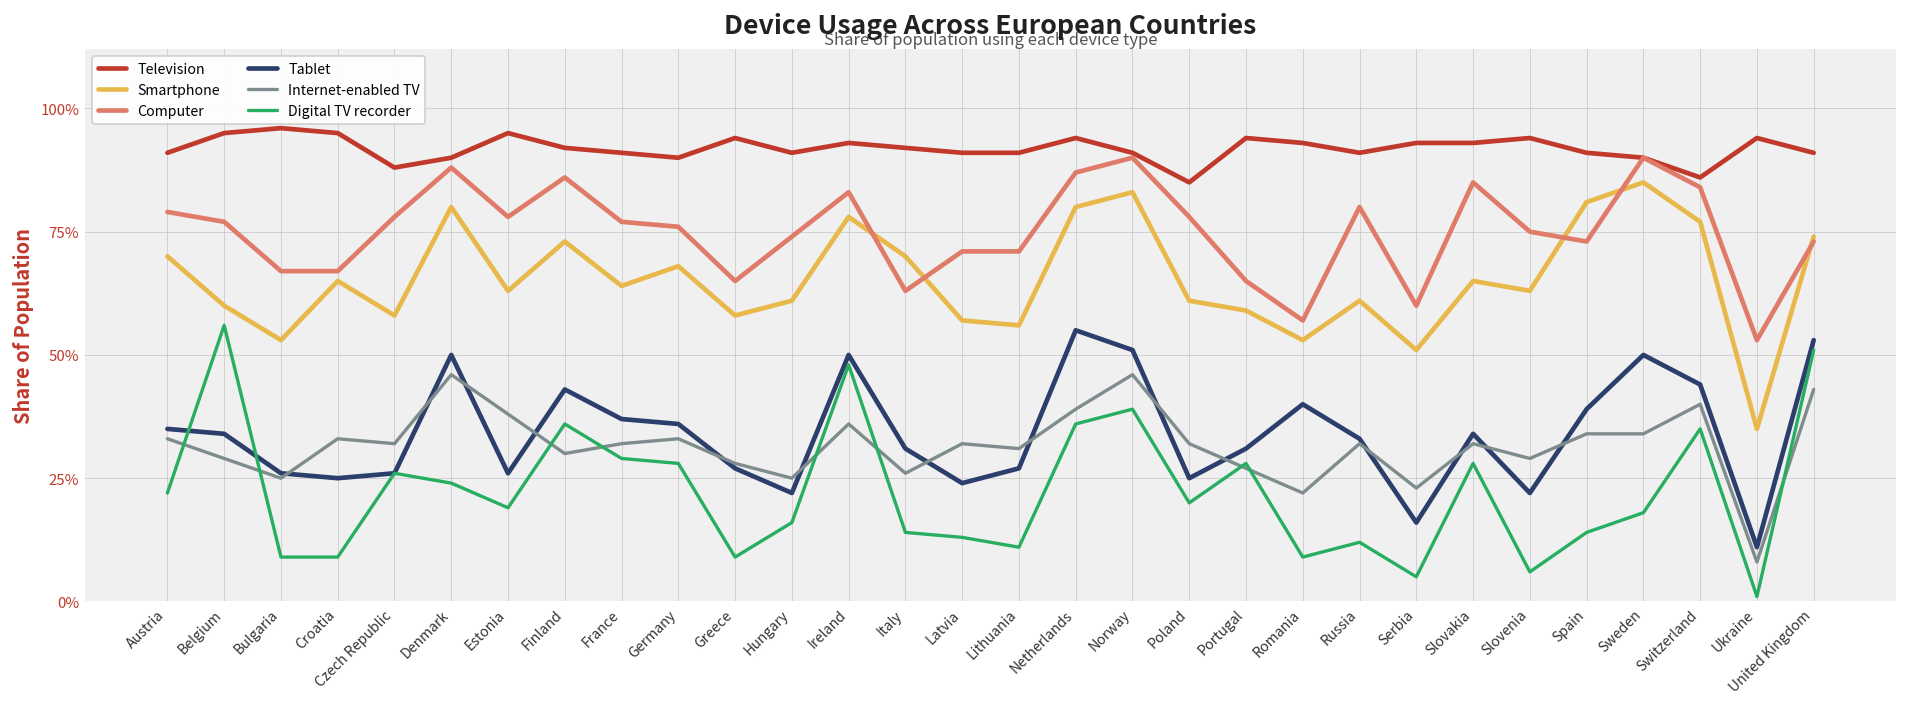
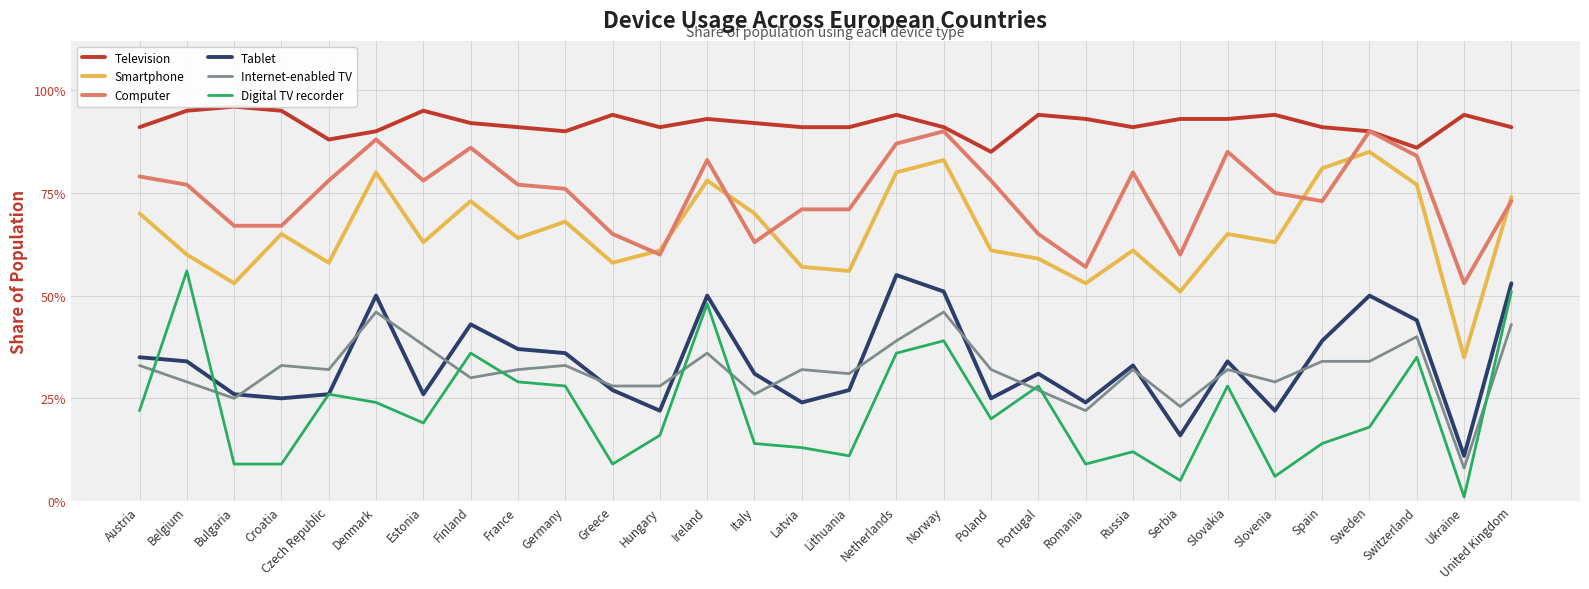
  {
    "Television": {
      "Austria": "91%",
      "Belgium": "95%",
      "Croatia": "95%",
      "Czech Republic": "88%",
      "Denmark": "90%",
      "Estonia": "95%",
      "Finland": "92%",
      "France": "91%",
      "Germany": "90%",
      "Greece": "94%",
      "Hungary": "91%",
      "Ireland": "93%",
      "Italy": "92%",
      "Latvia": "91%",
      "Lithuania": "91%",
      "Netherlands": "94%",
      "Norway": "91%",
      "Poland": "85%",
      "Portugal": "94%",
      "Romania": "93%",
      "Russia": "91%",
      "Serbia": "93%",
      "Slovakia": "93%",
      "Slovenia": "94%",
      "Spain": "91%",
      "Switzerland": "86%",
      "Ukraine": "94%",
      "United Kingdom": "91%"
    },
    "Smartphone": {
      "Austria": "70%",
      "Belgium": "60%",
      "Bulgaria": "53%",
      "Croatia": "65%",
      "Czech Republic": "58%",
      "Denmark": "80%",
      "Estonia": "63%",
      "Finland": "73%",
      "France": "64%",
      "Germany": "68%",
      "Greece": "58%",
      "Hungary": "61%",
      "Ireland": "78%",
      "Italy": "70%",
      "Latvia": "57%",
      "Lithuania": "56%",
      "Netherlands": "80%",
      "Norway": "83%",
      "Poland": "61%",
      "Portugal": "59%",
      "Romania": "53%",
      "Russia": "61%",
      "Serbia": "51%",
      "Slovakia": "65%",
      "Slovenia": "63%",
      "Spain": "81%",
      "Sweden": "85%",
      "Switzerland": "77%",
      "Ukraine": "35%",
      "United Kingdom": "74%"
    },
    "Computer": {
      "Austria": "79%",
      "Belgium": "77%",
      "Bulgaria": "67%",
      "Croatia": "67%",
      "Czech Republic": "78%",
      "Denmark": "88%",
      "Estonia": "78%",
      "Finland": "86%",
      "France": "77%",
      "Germany": "76%",
      "Greece": "65%",
-     "Hungary": "74%",
+     "Hungary": "60%",
      "Ireland": "83%",
      "Italy": "63%",
      "Latvia": "71%",
      "Lithuania": "71%",
      "Netherlands": "87%",
      "Norway": "90%",
      "Poland": "78%",
      "Portugal": "65%",
      "Romania": "57%",
      "Russia": "80%",
      "Serbia": "60%",
      "Slovakia": "85%",
      "Slovenia": "75%",
      "Spain": "73%",
      "Switzerland": "84%",
      "Ukraine": "53%",
      "United Kingdom": "73%"
    },
    "Tablet": {
      "Austria": "35%",
      "Belgium": "34%",
      "Bulgaria": "26%",
      "Croatia": "25%",
      "Denmark": "50%",
      "Estonia": "26%",
      "Finland": "43%",
      "France": "37%",
      "Germany": "36%",
      "Greece": "27%",
      "Hungary": "22%",
      "Ireland": "50%",
      "Italy": "31%",
      "Latvia": "24%",
      "Lithuania": "27%",
      "Netherlands": "55%",
      "Norway": "51%",
      "Poland": "25%",
      "Portugal": "31%",
-     "Romania": "40%",
+     "Romania": "24%",
      "Russia": "33%",
      "Serbia": "16%",
      "Slovakia": "34%",
      "Slovenia": "22%",
      "Spain": "39%",
      "Sweden": "50%",
      "Switzerland": "44%",
      "Ukraine": "11%",
      "United Kingdom": "53%"
    },
    "Internet-enabled TV": {
      "Austria": "33%",
      "Belgium": "29%",
      "Bulgaria": "25%",
      "Croatia": "33%",
      "Czech Republic": "32%",
      "Denmark": "46%",
      "Estonia": "38%",
      "Finland": "30%",
      "France": "32%",
      "Germany": "33%",
      "Greece": "28%",
-     "Hungary": "25%",
+     "Hungary": "28%",
      "Ireland": "36%",
      "Italy": "26%",
      "Latvia": "32%",
      "Lithuania": "31%",
      "Netherlands": "39%",
      "Norway": "46%",
      "Poland": "32%",
      "Portugal": "27%",
      "Romania": "22%",
      "Russia": "32%",
      "Serbia": "23%",
      "Slovakia": "32%",
      "Slovenia": "29%",
      "Spain": "34%",
      "Sweden": "34%",
      "Switzerland": "40%",
      "Ukraine": "8%",
      "United Kingdom": "43%"
    },
    "Digital TV recorder": {
      "Austria": "22%",
      "Belgium": "56%",
      "Bulgaria": "9%",
      "Croatia": "9%",
      "Denmark": "24%",
      "Estonia": "19%",
      "Finland": "36%",
      "France": "29%",
      "Germany": "28%",
      "Greece": "9%",
      "Hungary": "16%",
      "Ireland": "48%",
      "Italy": "14%",
      "Latvia": "13%",
      "Lithuania": "11%",
      "Netherlands": "36%",
      "Norway": "39%",
      "Poland": "20%",
      "Portugal": "28%",
      "Romania": "9%",
      "Russia": "12%",
      "Serbia": "5%",
      "Slovakia": "28%",
      "Slovenia": "6%",
      "Spain": "14%",
      "Sweden": "18%",
      "Switzerland": "35%",
      "Ukraine": "1%",
      "United Kingdom": "51%"
    }
  }
